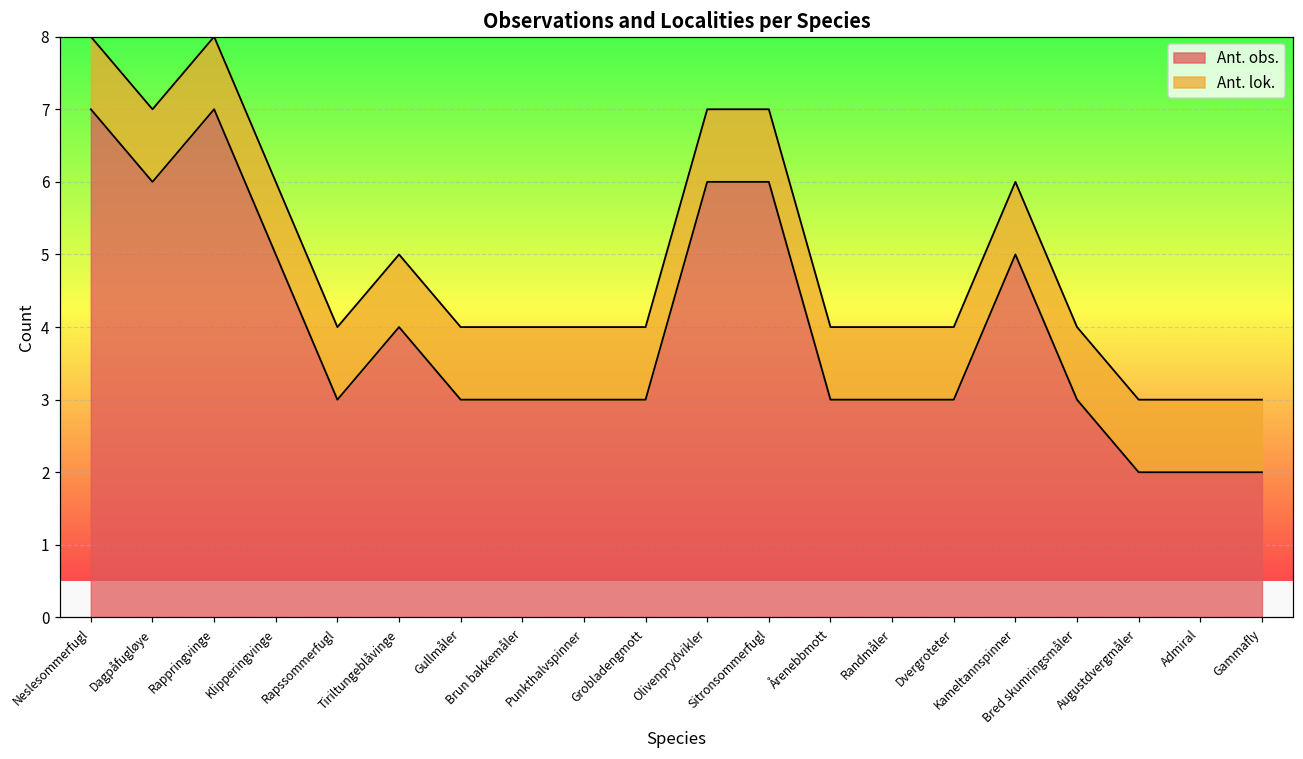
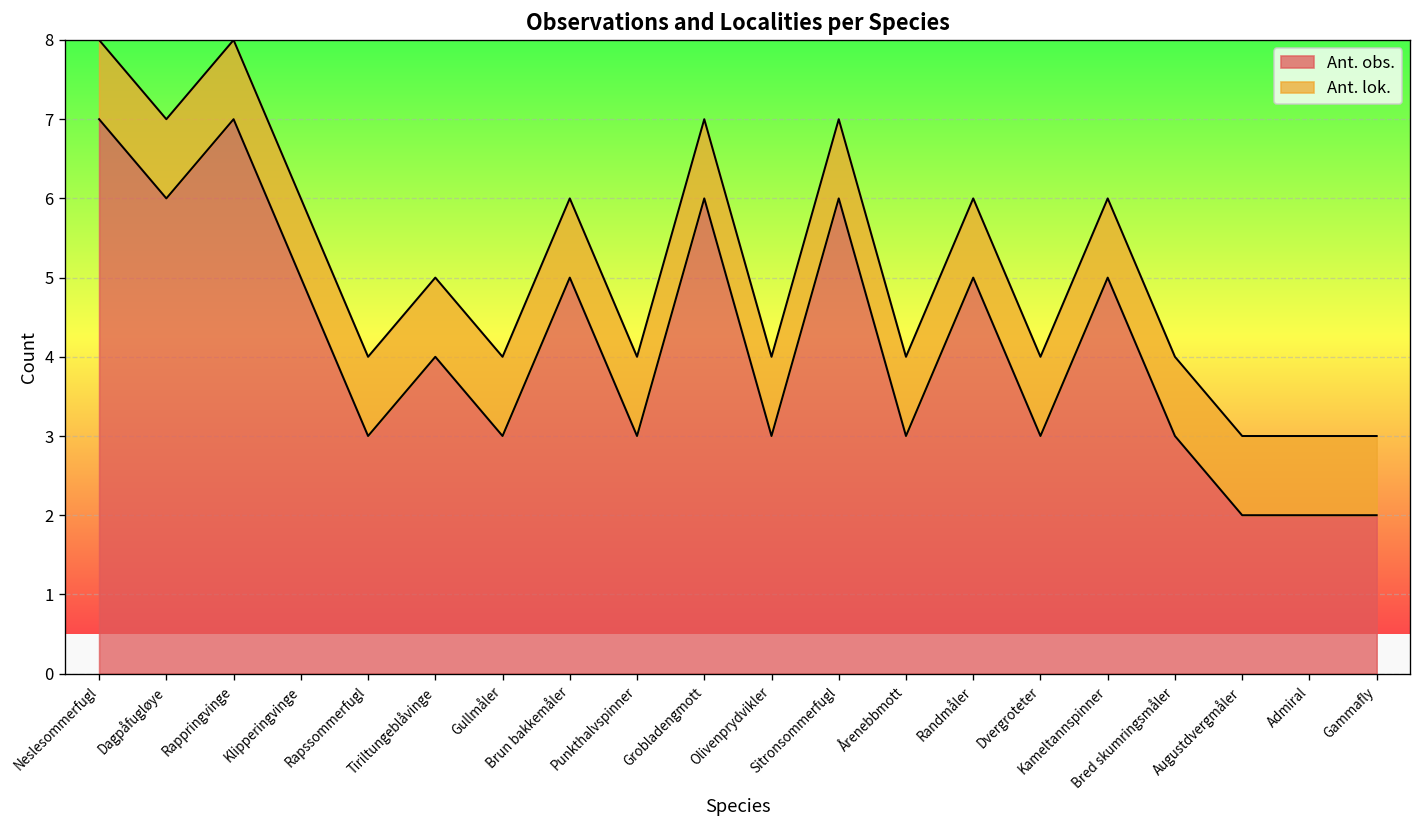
  {
    "Ant. obs.": {
      "Neslesommerfugl": 7,
      "Dagpåfugløye": 6,
      "Rappringvinge": 7,
      "Klipperingvinge": 5,
      "Rapssommerfugl": 3,
      "Tiriltungeblåvinge": 4,
      "Gullmåler": 3,
-     "Brun bakkemåler": 3,
+     "Brun bakkemåler": 5,
      "Punkthalvspinner": 3,
-     "Grobladengmott": 3,
-     "Olivenprydvikler": 6,
+     "Grobladengmott": 6,
+     "Olivenprydvikler": 3,
      "Sitronsommerfugl": 6,
      "Årenebbmott": 3,
-     "Randmåler": 3,
+     "Randmåler": 5,
      "Dvergroteter": 3,
      "Kameltannspinner": 5,
      "Bred skumringsmåler": 3,
      "Augustdvergmåler": 2,
      "Admiral": 2,
      "Gammafly": 2
    },
    "Ant. lok.": {
      "Neslesommerfugl": 1,
      "Dagpåfugløye": 1,
      "Rappringvinge": 1,
      "Klipperingvinge": 1,
      "Rapssommerfugl": 1,
      "Tiriltungeblåvinge": 1,
      "Gullmåler": 1,
      "Brun bakkemåler": 1,
      "Punkthalvspinner": 1,
      "Grobladengmott": 1,
      "Olivenprydvikler": 1,
      "Sitronsommerfugl": 1,
      "Årenebbmott": 1,
      "Randmåler": 1,
      "Dvergroteter": 1,
      "Kameltannspinner": 1,
      "Bred skumringsmåler": 1,
      "Augustdvergmåler": 1,
      "Admiral": 1,
      "Gammafly": 1
    }
  }
